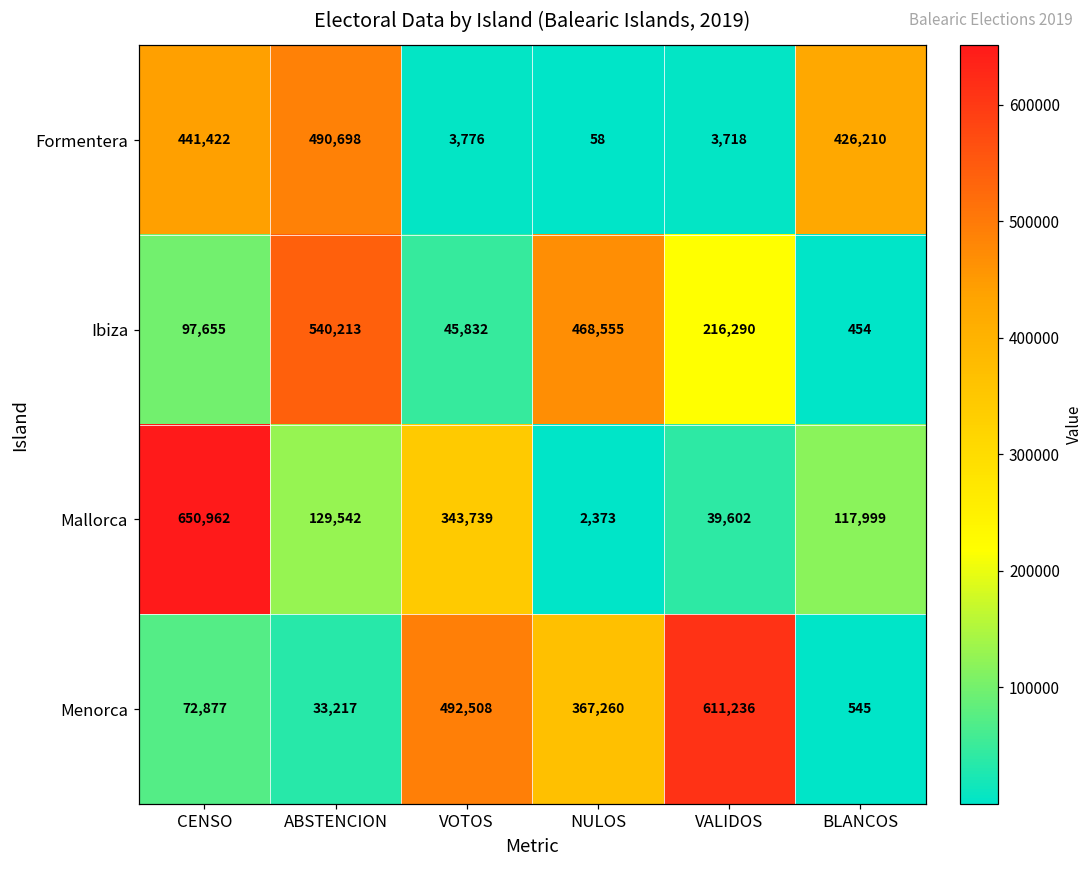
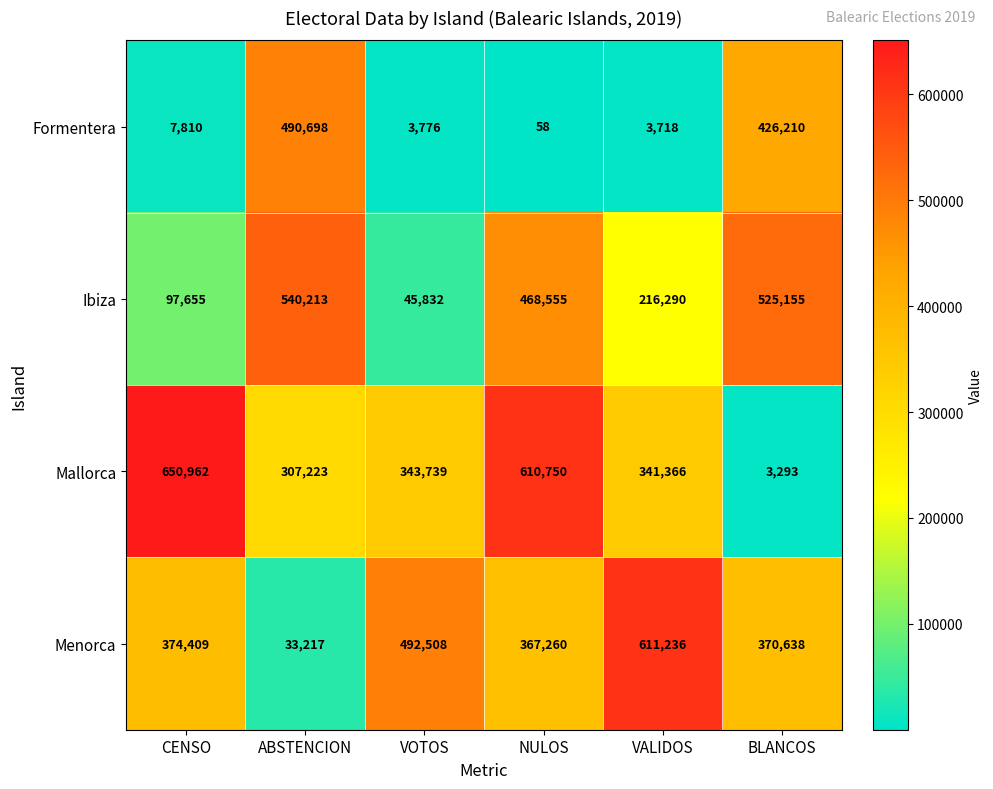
  {
    "Formentera": {
-     "CENSO": "441,422",
+     "CENSO": "7,810",
      "ABSTENCION": "490,698",
      "VOTOS": "3,776",
      "NULOS": "58",
      "VALIDOS": "3,718",
      "BLANCOS": "426,210"
    },
    "Ibiza": {
      "CENSO": "97,655",
      "ABSTENCION": "540,213",
      "VOTOS": "45,832",
      "NULOS": "468,555",
      "VALIDOS": "216,290",
-     "BLANCOS": "454"
+     "BLANCOS": "525,155"
    },
    "Mallorca": {
      "CENSO": "650,962",
-     "ABSTENCION": "129,542",
+     "ABSTENCION": "307,223",
      "VOTOS": "343,739",
-     "NULOS": "2,373",
-     "VALIDOS": "39,602",
-     "BLANCOS": "117,999"
+     "NULOS": "610,750",
+     "VALIDOS": "341,366",
+     "BLANCOS": "3,293"
    },
    "Menorca": {
-     "CENSO": "72,877",
+     "CENSO": "374,409",
      "ABSTENCION": "33,217",
      "VOTOS": "492,508",
      "NULOS": "367,260",
      "VALIDOS": "611,236",
-     "BLANCOS": "545"
+     "BLANCOS": "370,638"
    }
  }
